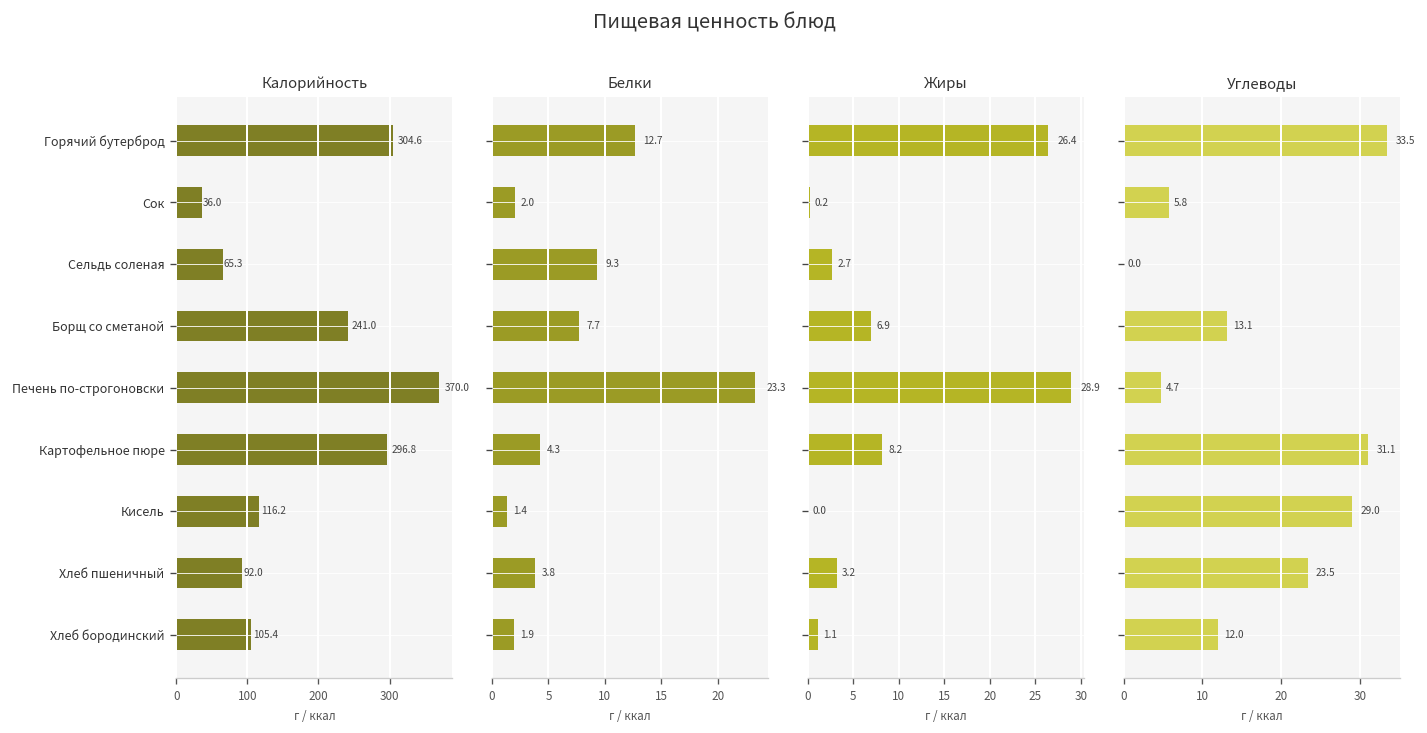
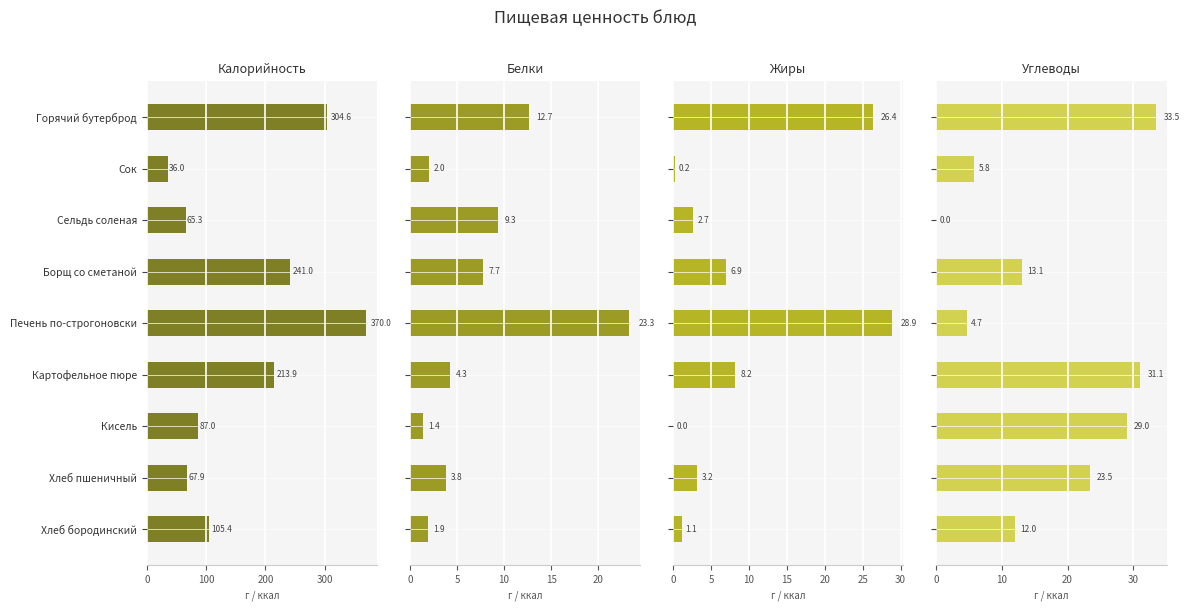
  {
    "Калорийность": {
      "Горячий бутерброд": 304.6,
      "Сок": 36.0,
      "Сельдь соленая": 65.3,
      "Борщ со сметаной": 241.0,
      "Печень по-строгоновски": 370.0,
-     "Картофельное пюре": 296.8,
-     "Кисель": 116.2,
-     "Хлеб пшеничный": 92.0,
+     "Картофельное пюре": 213.9,
+     "Кисель": 87.0,
+     "Хлеб пшеничный": 67.9,
      "Хлеб бородинский": 105.4
    }
  }
